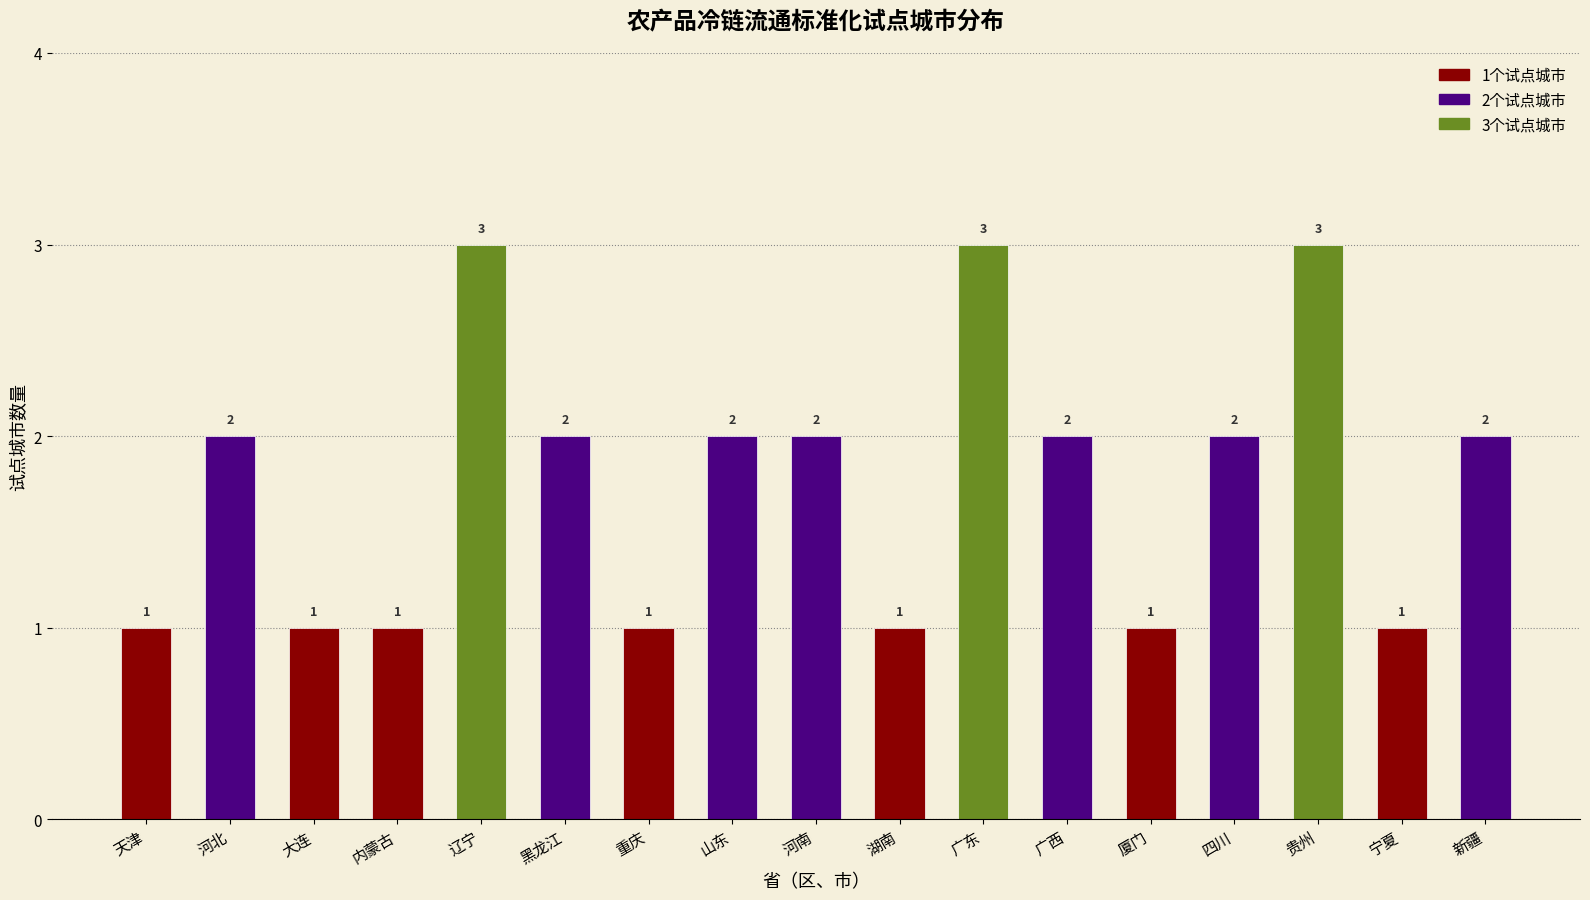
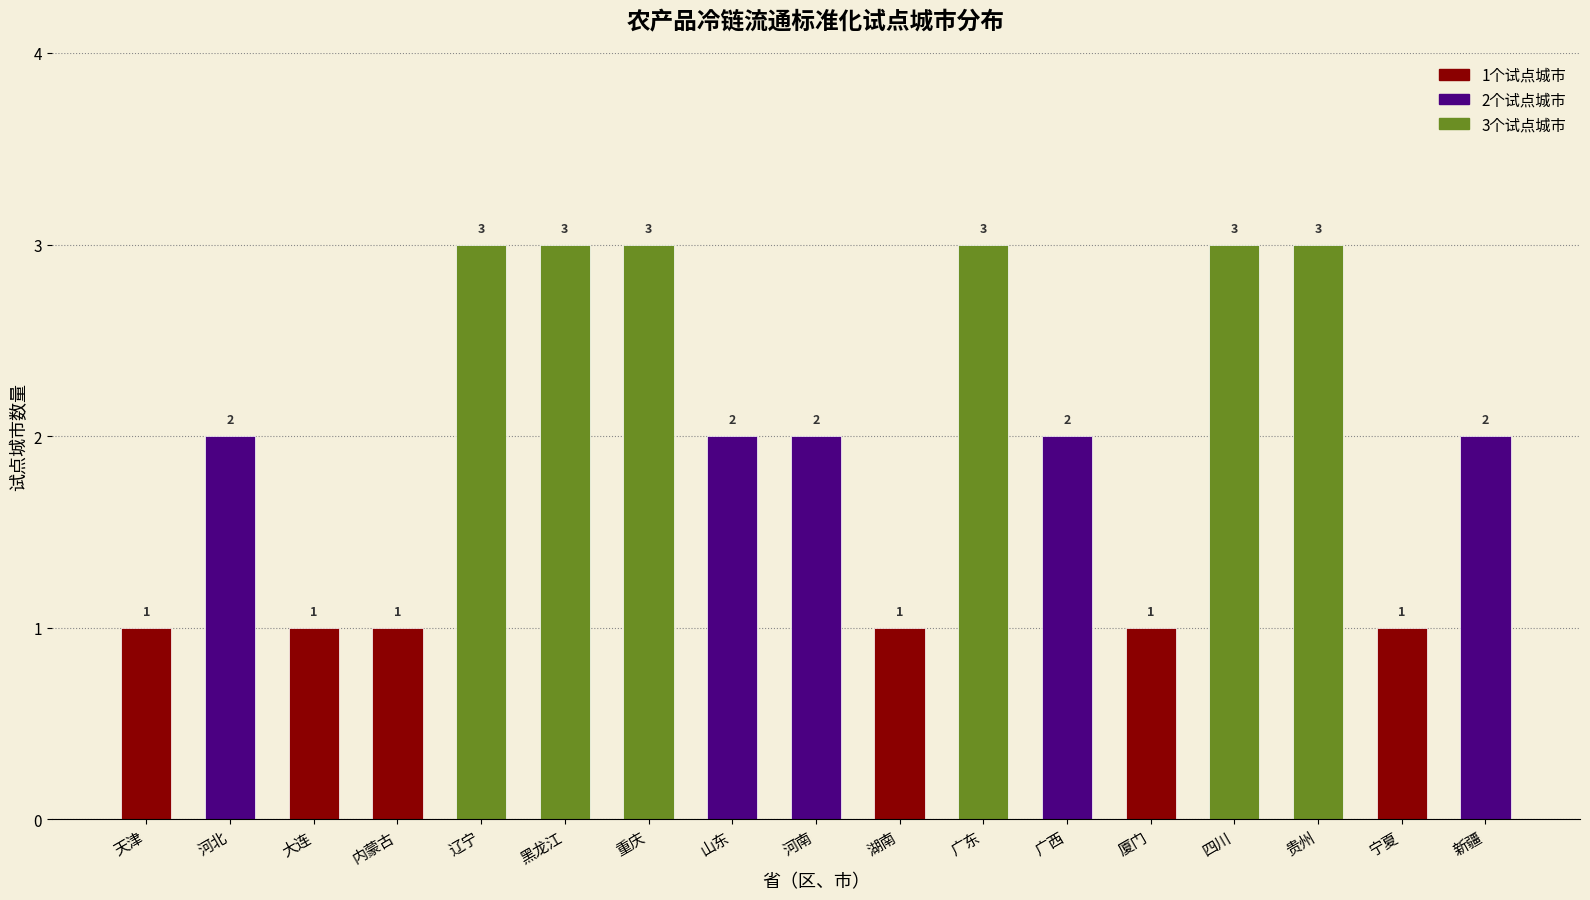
  {
    "天津": 1,
    "河北": 2,
    "大连": 1,
    "内蒙古": 1,
    "辽宁": 3,
-   "黑龙江": 2,
-   "重庆": 1,
+   "黑龙江": 3,
+   "重庆": 3,
    "山东": 2,
    "河南": 2,
    "湖南": 1,
    "广东": 3,
    "广西": 2,
    "厦门": 1,
-   "四川": 2,
+   "四川": 3,
    "贵州": 3,
    "宁夏": 1,
    "新疆": 2
  }
